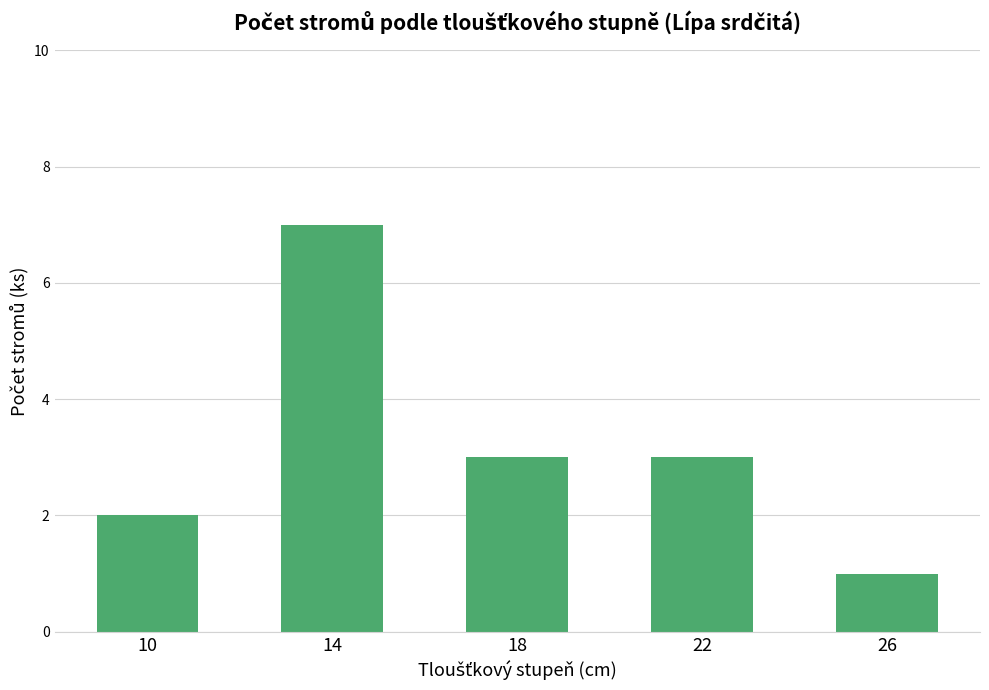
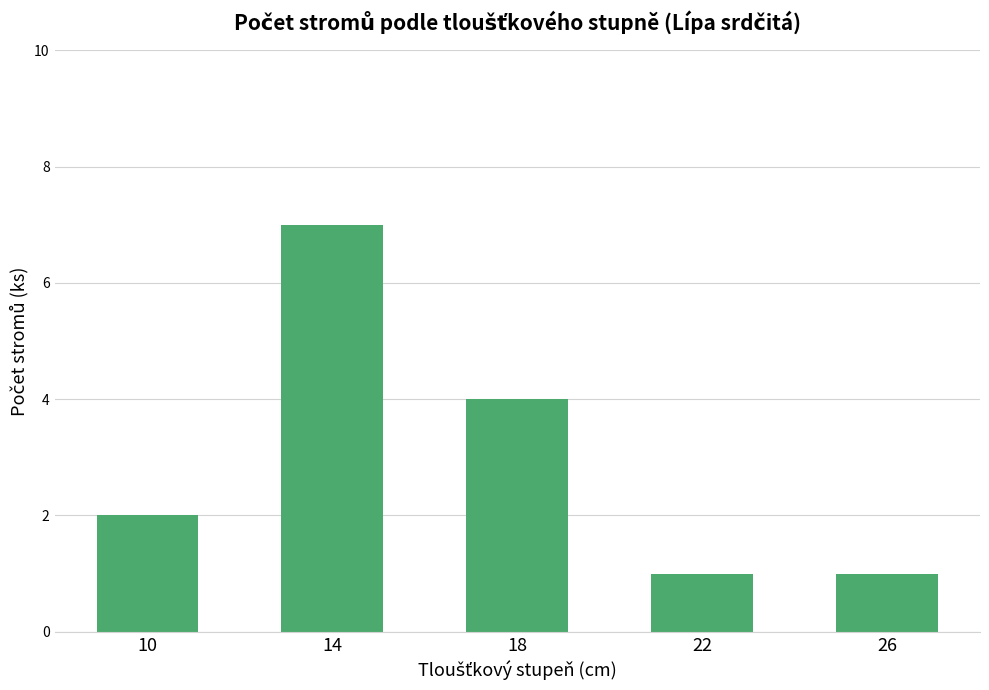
  {
    "10": 2,
    "14": 7,
-   "18": 3,
-   "22": 3,
+   "18": 4,
+   "22": 1,
    "26": 1
  }
